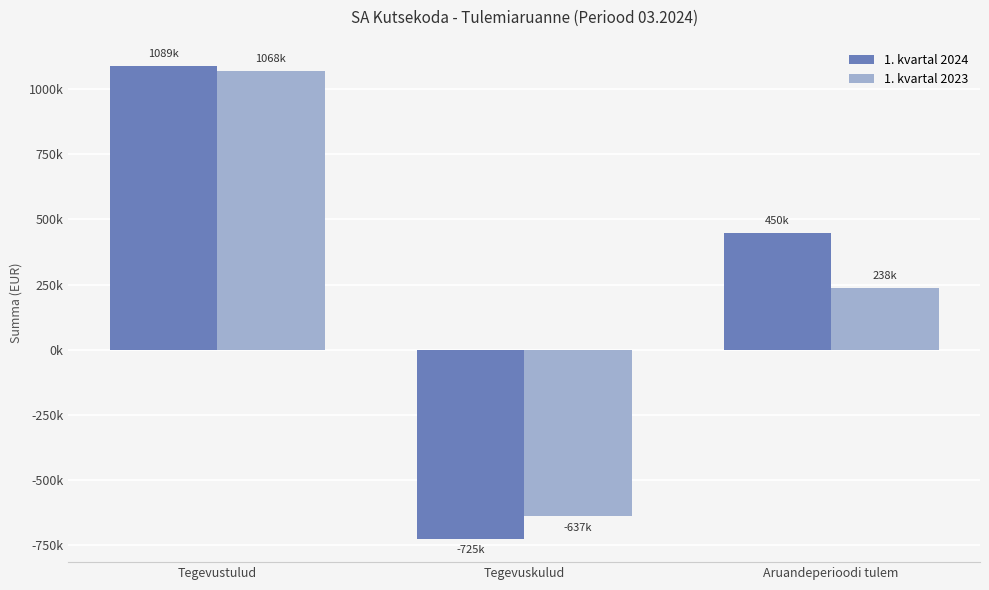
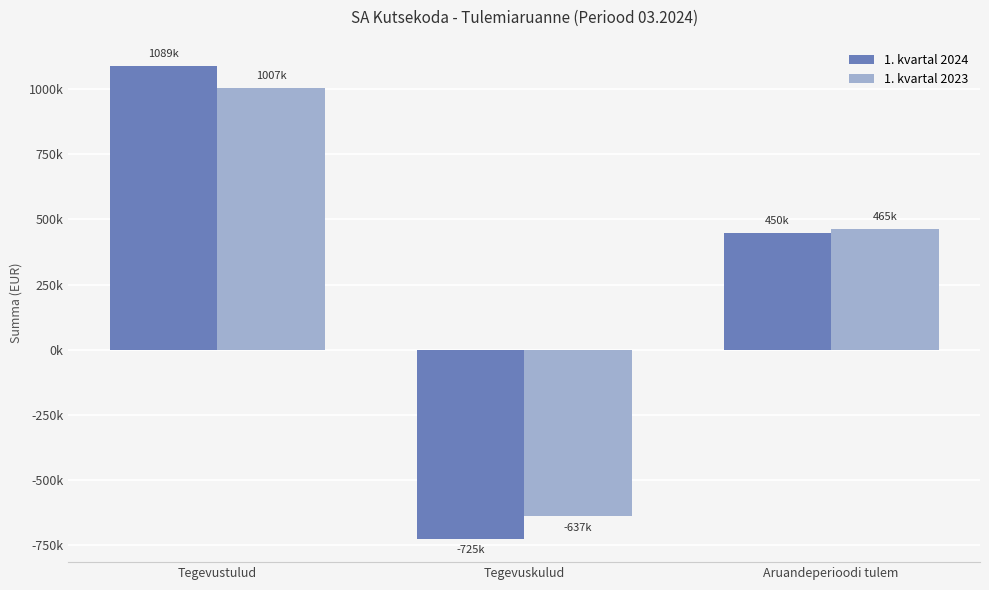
  {
    "1. kvartal 2024": {
      "Tegevustulud": "1089k",
      "Tegevuskulud": "-725k",
      "Aruandeperioodi tulem": "450k"
    },
    "1. kvartal 2023": {
-     "Tegevustulud": "1068k",
+     "Tegevustulud": "1007k",
      "Tegevuskulud": "-637k",
-     "Aruandeperioodi tulem": "238k"
+     "Aruandeperioodi tulem": "465k"
    }
  }
